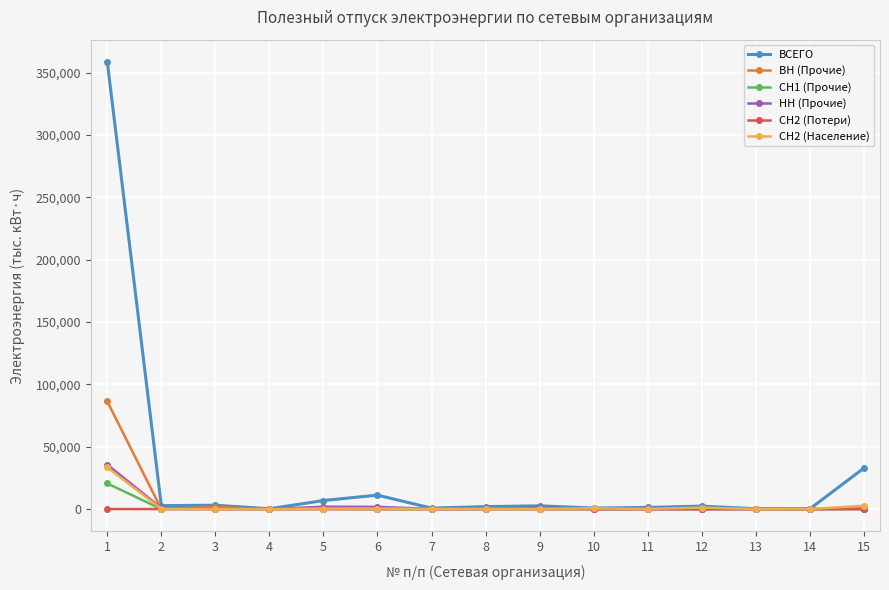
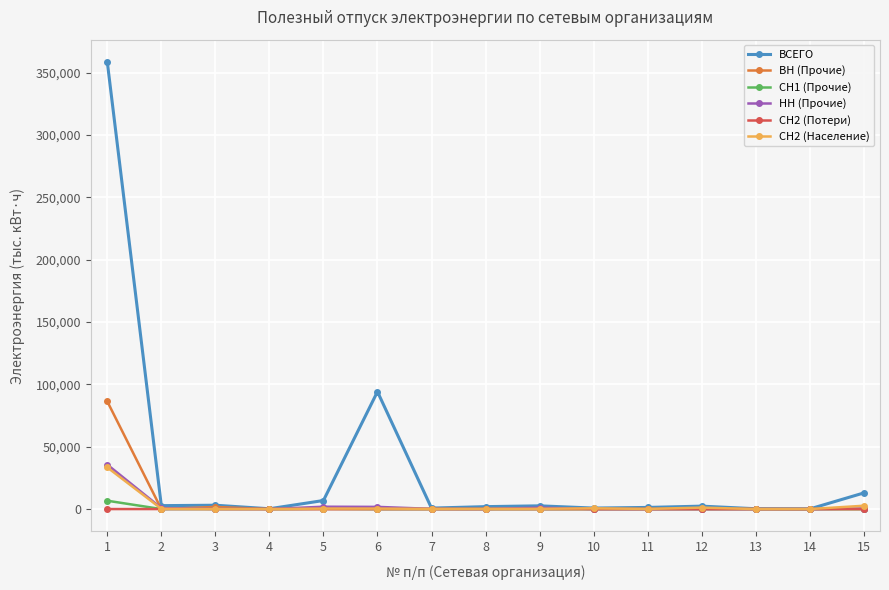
  {
    "ВСЕГО": {
      "1": "359,000",
      "5": "7,000",
-     "6": "11,000",
-     "15": "33,000"
+     "6": "94,000",
+     "15": "13,000"
    },
    "СН1 (Прочие)": {
-     "1": "21,000"
+     "1": "7,000"
    },
    "НН (Прочие)": {
      "1": "36,000"
    }
  }
